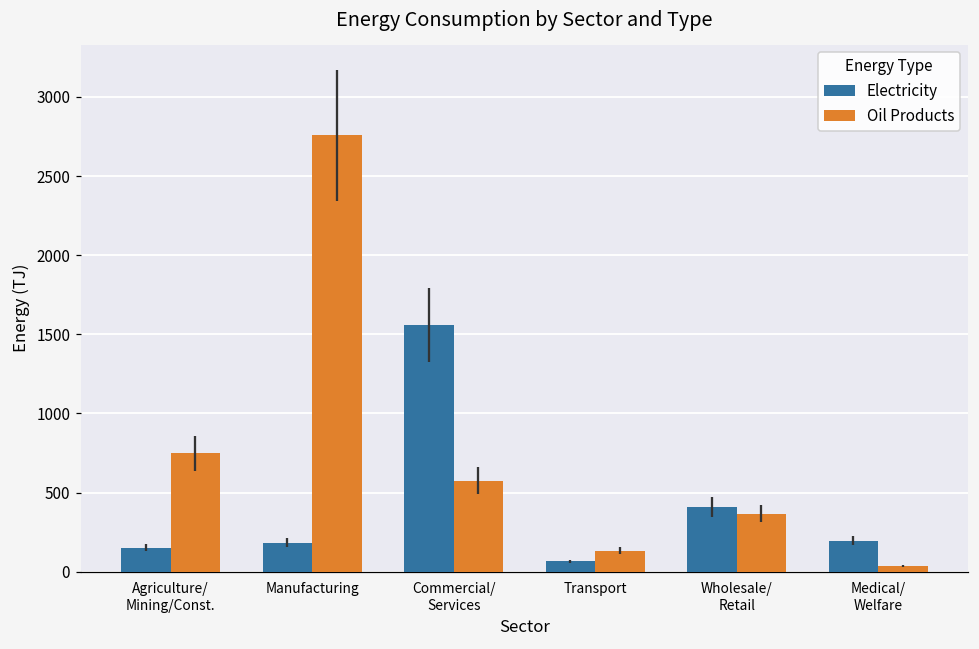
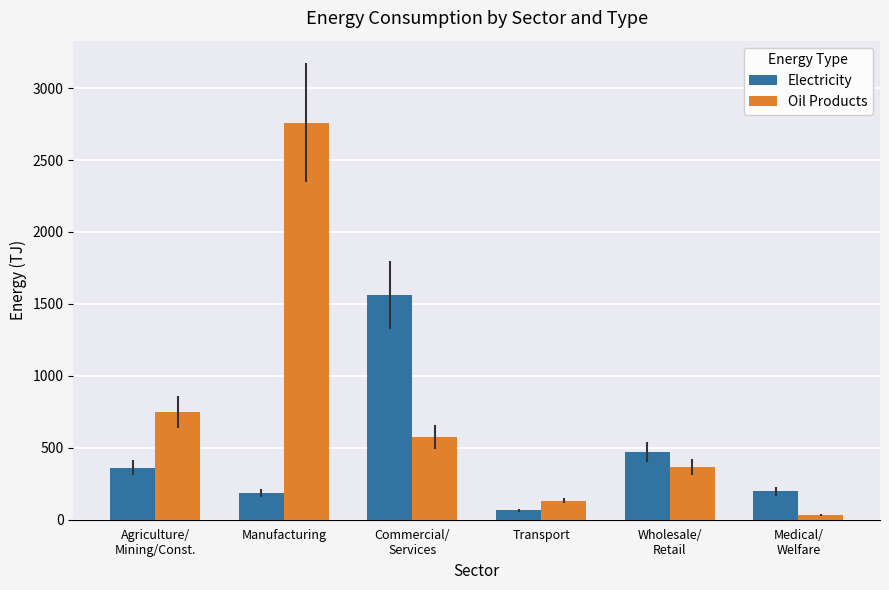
  {
    "Electricity": {
-     "Agriculture/ Mining/Const.": 150,
+     "Agriculture/ Mining/Const.": 360,
      "Manufacturing": 180,
      "Commercial/ Services": 1560,
      "Transport": 70,
-     "Wholesale/ Retail": 410,
+     "Wholesale/ Retail": 470,
      "Medical/ Welfare": 200
    },
    "Oil Products": {
      "Agriculture/ Mining/Const.": 750,
      "Manufacturing": 2760,
      "Commercial/ Services": 570,
      "Transport": 130,
      "Wholesale/ Retail": 370,
      "Medical/ Welfare": 30
    }
  }
